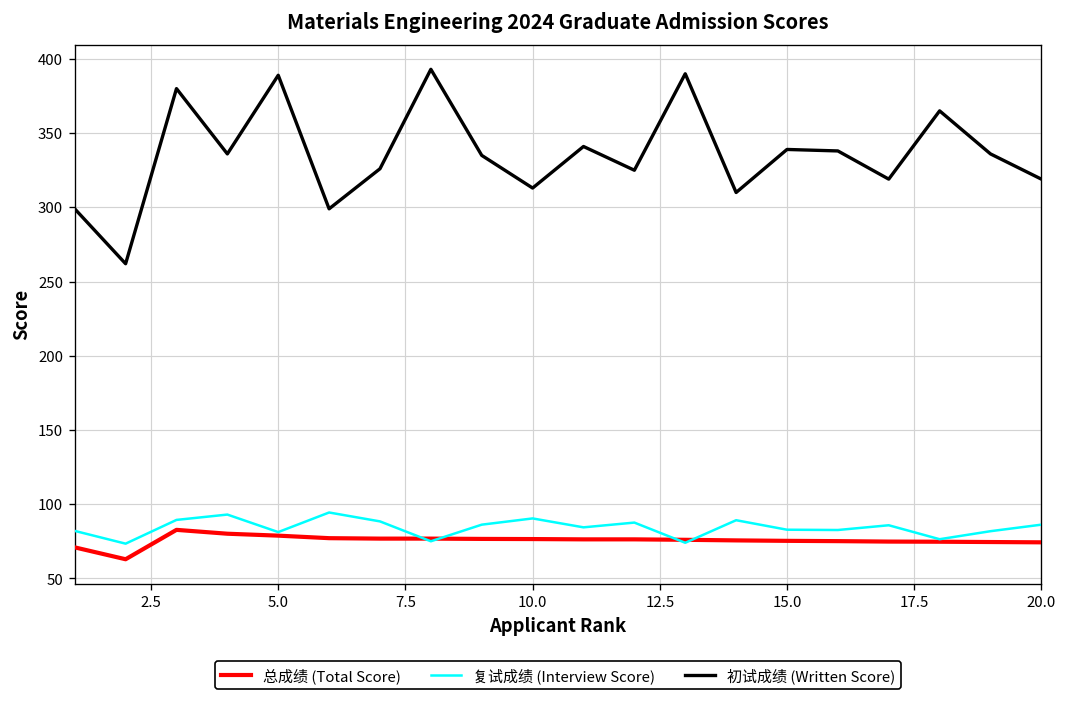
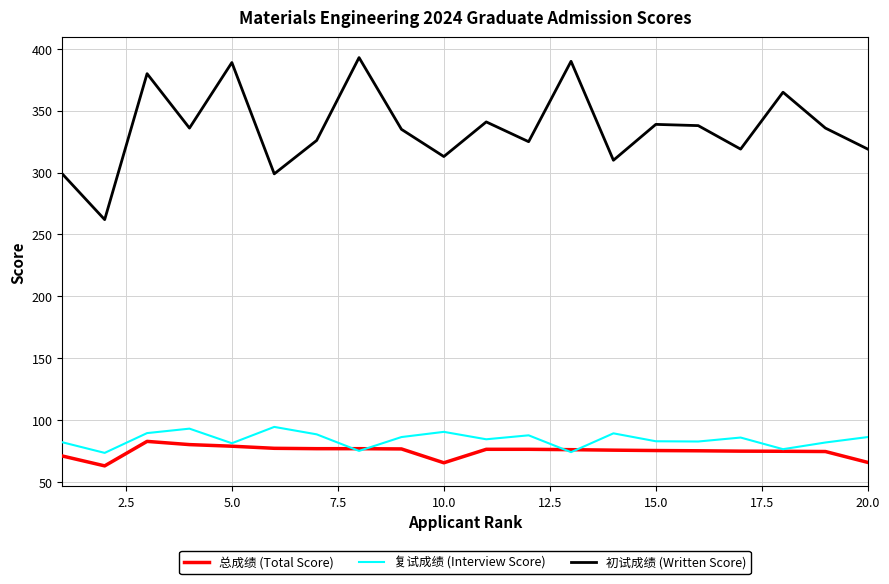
  {
    "总成绩 (Total Score)": {
      "5.0": 79,
-     "10.0": 77,
+     "10.0": 65,
      "15.0": 75,
-     "20.0": 74
+     "20.0": 66
    },
    "复试成绩 (Interview Score)": {
      "5.0": 81,
      "10.0": 90,
      "15.0": 83,
      "20.0": 86
    },
    "初试成绩 (Written Score)": {
      "5.0": 389,
      "10.0": 313,
      "15.0": 339,
      "20.0": 319
    }
  }
